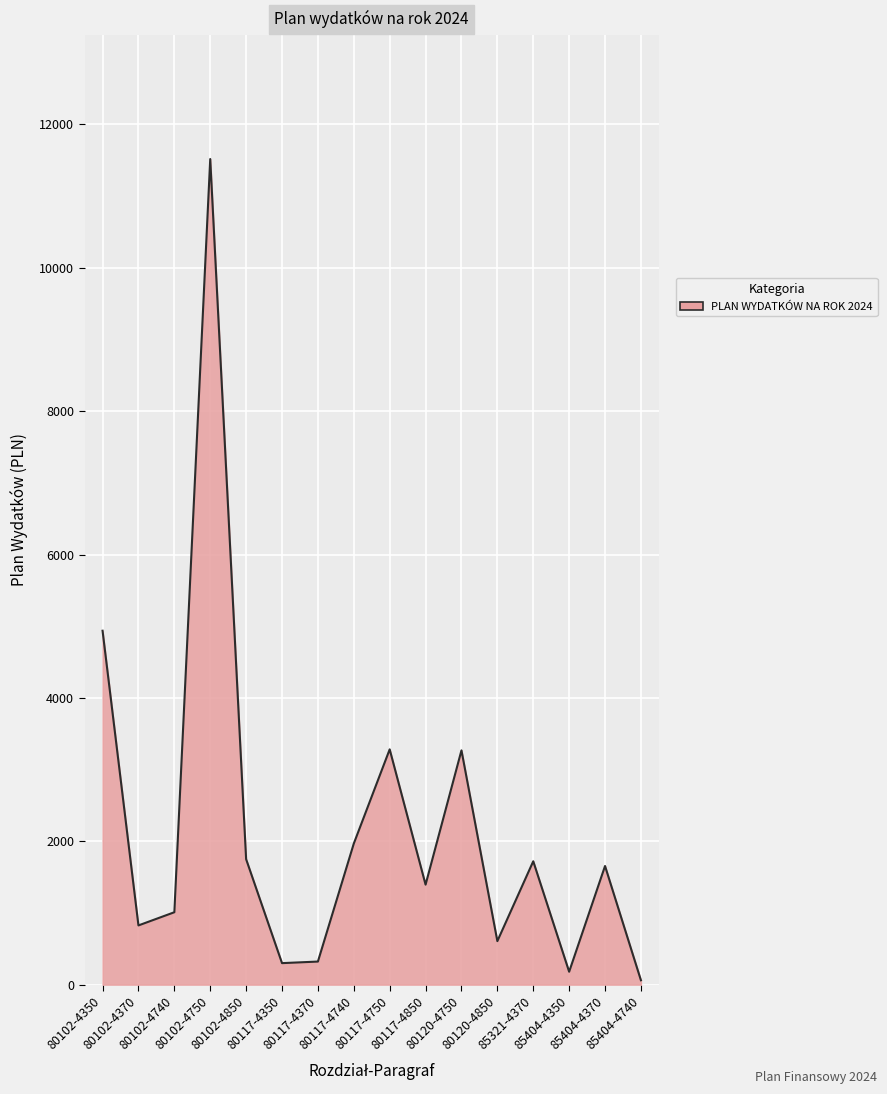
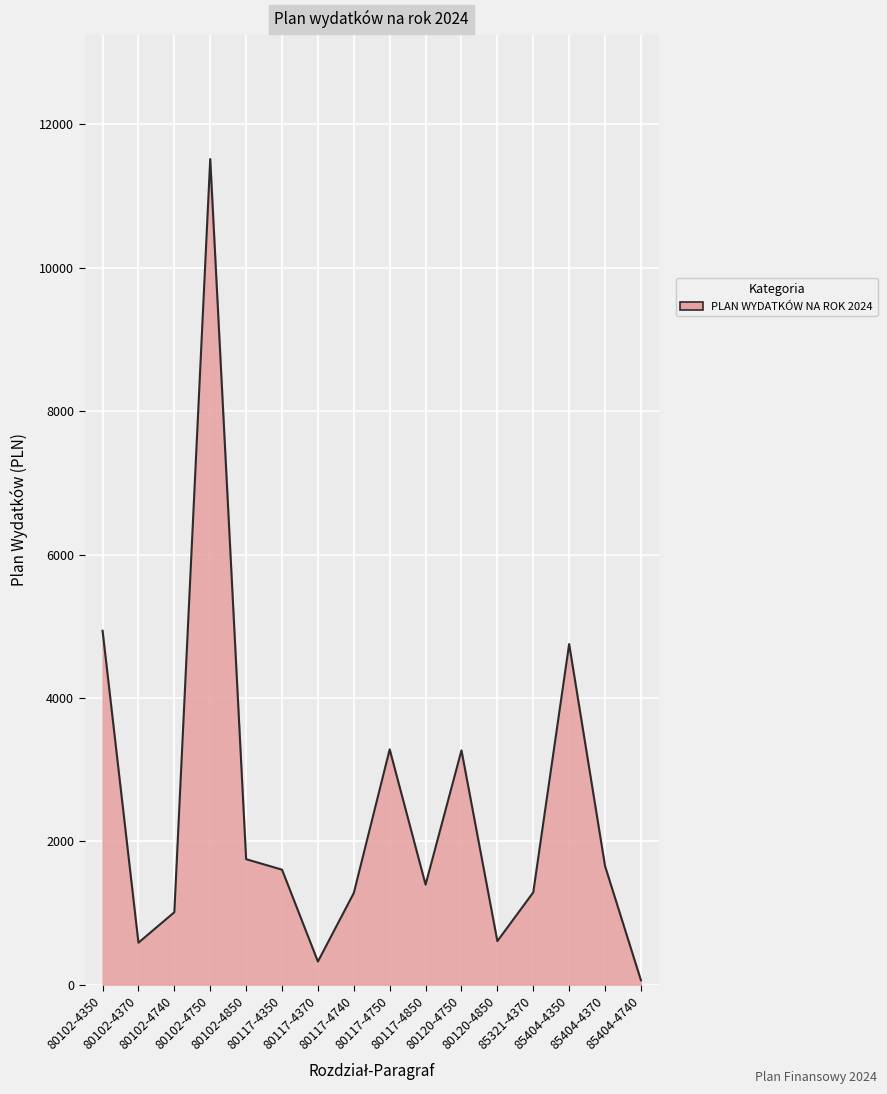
  {
    "80102-4350": 4900,
-   "80102-4370": 800,
+   "80102-4370": 600,
    "80102-4740": 1000,
    "80102-4750": 11500,
    "80102-4850": 1800,
-   "80117-4350": 300,
+   "80117-4350": 1600,
    "80117-4370": 300,
-   "80117-4740": 2000,
+   "80117-4740": 1300,
    "80117-4750": 3300,
    "80117-4850": 1400,
    "80120-4750": 3300,
    "80120-4850": 600,
-   "85321-4370": 1700,
-   "85404-4350": 200,
+   "85321-4370": 1300,
+   "85404-4350": 4800,
    "85404-4370": 1700,
    "85404-4740": 100
  }
